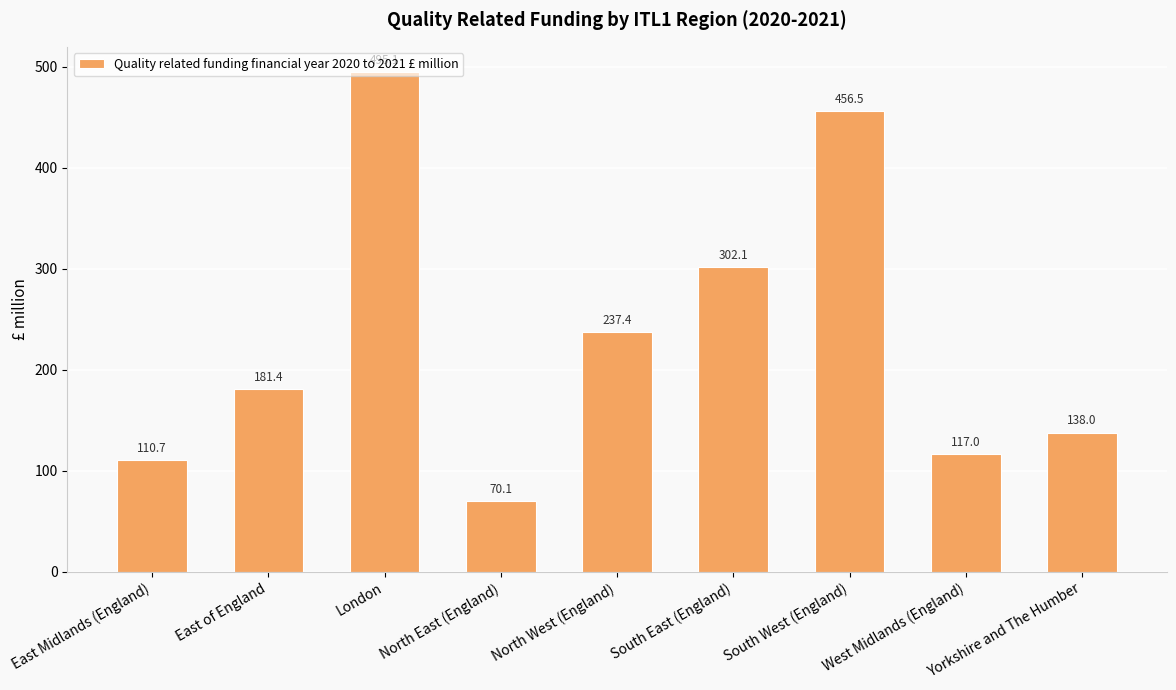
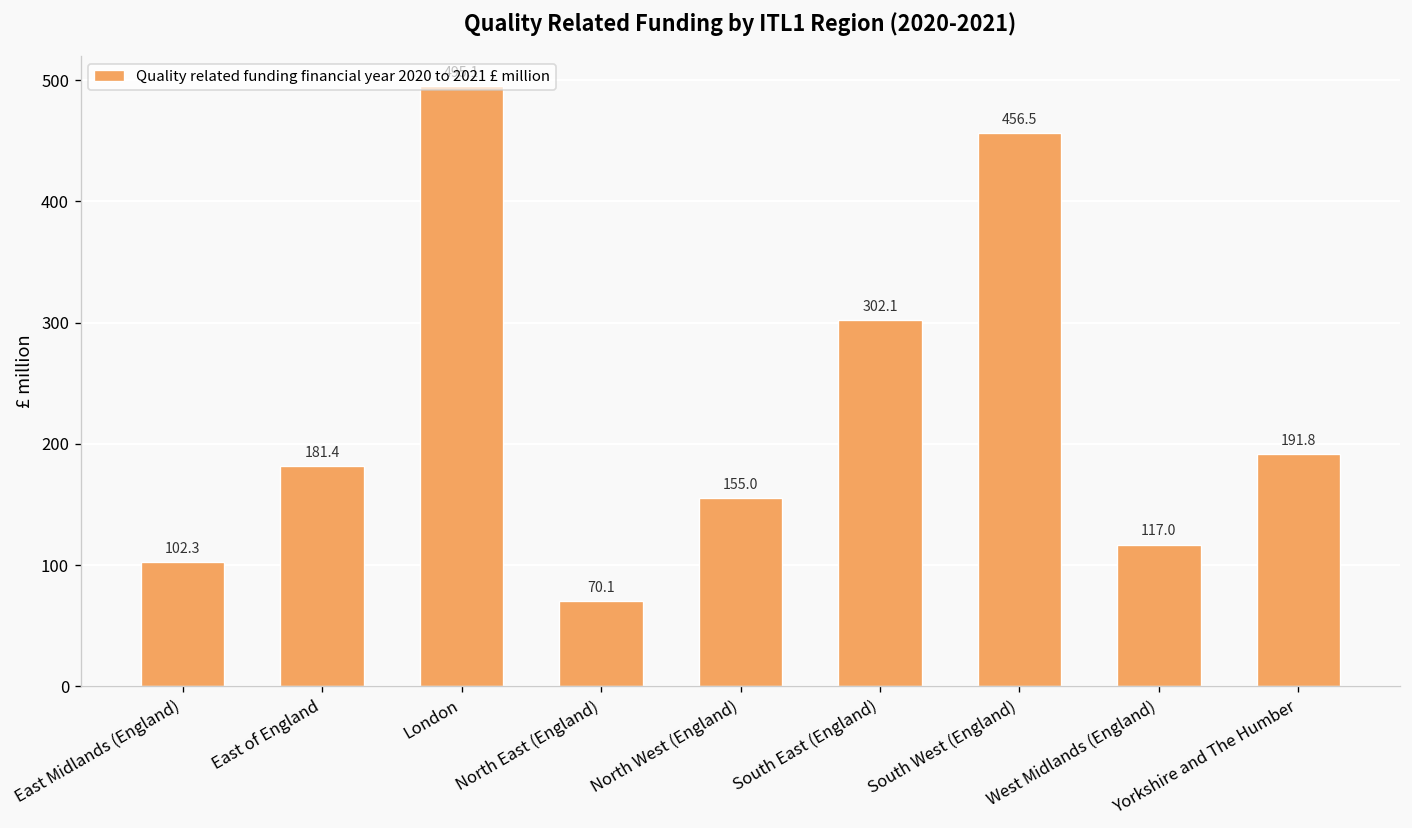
  {
-   "East Midlands (England)": 110.7,
+   "East Midlands (England)": 102.3,
    "East of England": 181.4,
    "North East (England)": 70.1,
-   "North West (England)": 237.4,
+   "North West (England)": 155.0,
    "South East (England)": 302.1,
    "South West (England)": 456.5,
    "West Midlands (England)": 117.0,
-   "Yorkshire and The Humber": 138.0
+   "Yorkshire and The Humber": 191.8
  }
